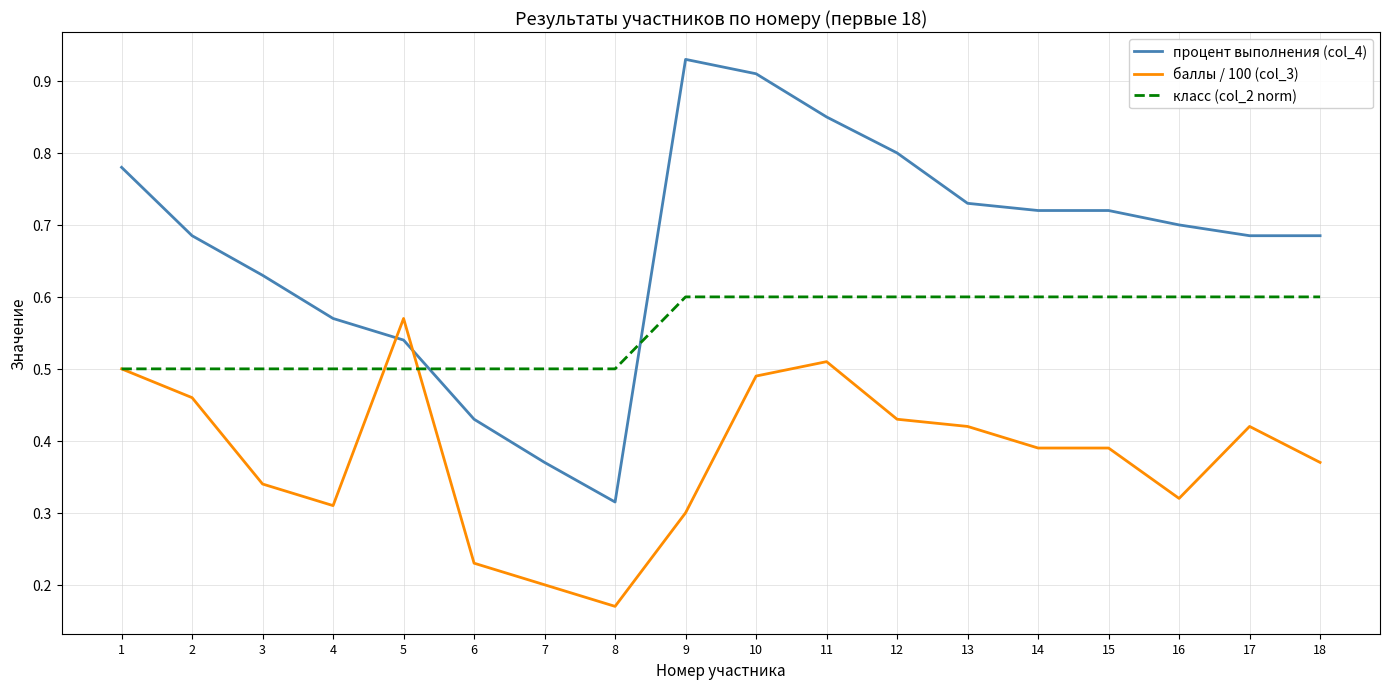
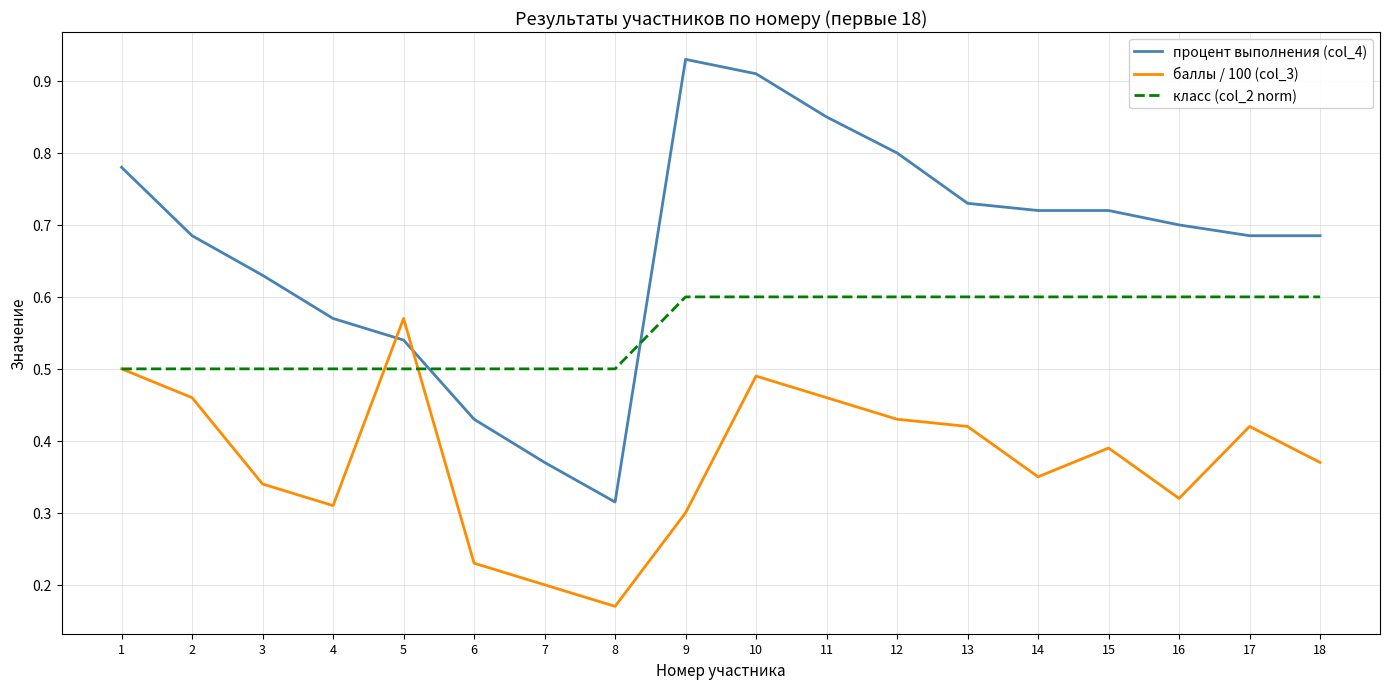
  {
    "процент выполнения (col_4)": {
      "1": 0.78,
      "2": 0.69,
      "3": 0.63,
      "4": 0.57,
      "5": 0.54,
      "6": 0.43,
      "7": 0.37,
      "8": 0.32,
      "9": 0.93,
      "10": 0.91,
      "11": 0.85,
      "12": 0.80,
      "13": 0.73,
      "14": 0.72,
      "15": 0.72,
      "16": 0.70,
      "17": 0.69,
      "18": 0.69
    },
    "баллы / 100 (col_3)": {
      "2": 0.46,
      "3": 0.34,
      "4": 0.31,
      "5": 0.57,
      "6": 0.23,
      "7": 0.20,
      "8": 0.17,
      "9": 0.30,
      "10": 0.49,
-     "11": 0.51,
+     "11": 0.46,
      "12": 0.43,
      "13": 0.42,
-     "14": 0.39,
+     "14": 0.35,
      "15": 0.39,
      "16": 0.32,
      "17": 0.42,
      "18": 0.37
    },
    "класс (col_2 norm)": {
      "2": 0.50,
      "3": 0.50,
      "4": 0.50,
      "5": 0.50,
      "6": 0.50,
      "7": 0.50,
      "8": 0.50,
      "9": 0.60,
      "10": 0.60,
      "11": 0.60,
      "12": 0.60,
      "13": 0.60,
      "14": 0.60,
      "15": 0.60,
      "16": 0.60,
      "17": 0.60,
      "18": 0.60
    }
  }
